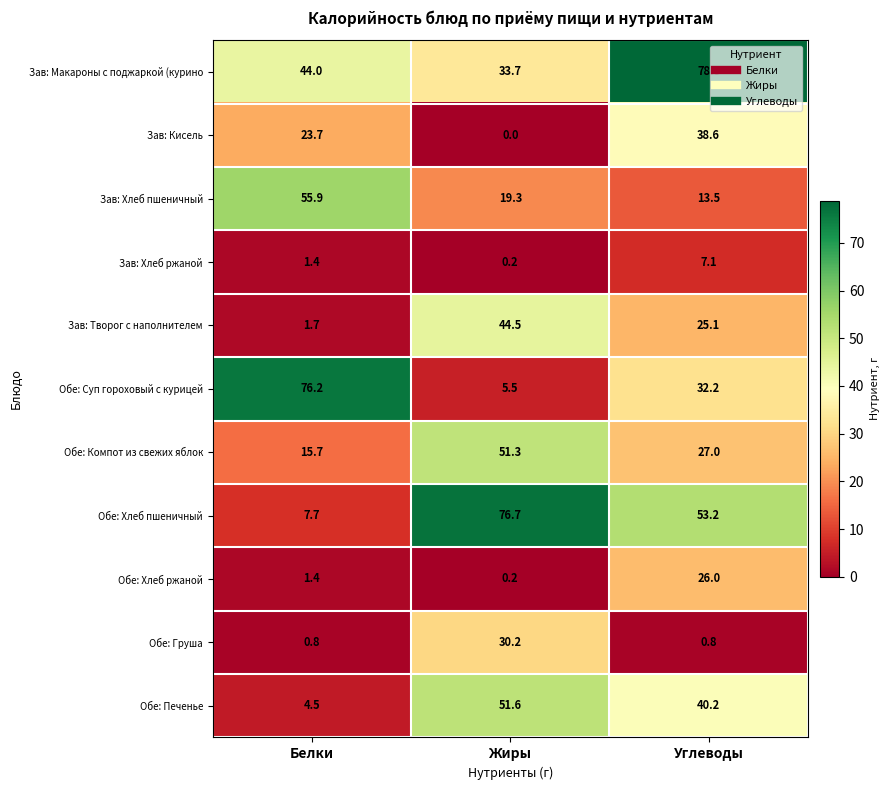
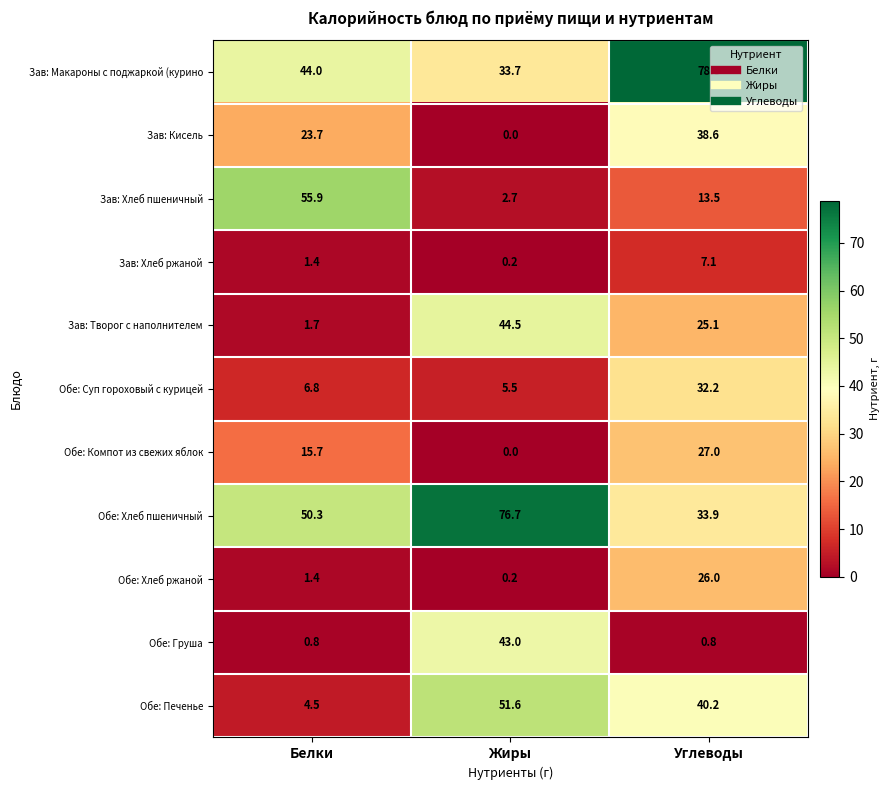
  {
    "Зав: Макароны с поджаркой (курино": {
      "Белки": 44.0,
      "Жиры": 33.7
    },
    "Зав: Кисель": {
      "Белки": 23.7,
      "Жиры": 0.0,
      "Углеводы": 38.6
    },
    "Зав: Хлеб пшеничный": {
      "Белки": 55.9,
-     "Жиры": 19.3,
+     "Жиры": 2.7,
      "Углеводы": 13.5
    },
    "Зав: Хлеб ржаной": {
      "Белки": 1.4,
      "Жиры": 0.2,
      "Углеводы": 7.1
    },
    "Зав: Творог с наполнителем": {
      "Белки": 1.7,
      "Жиры": 44.5,
      "Углеводы": 25.1
    },
    "Обе: Суп гороховый с курицей": {
-     "Белки": 76.2,
+     "Белки": 6.8,
      "Жиры": 5.5,
      "Углеводы": 32.2
    },
    "Обе: Компот из свежих яблок": {
      "Белки": 15.7,
-     "Жиры": 51.3,
+     "Жиры": 0.0,
      "Углеводы": 27.0
    },
    "Обе: Хлеб пшеничный": {
-     "Белки": 7.7,
+     "Белки": 50.3,
      "Жиры": 76.7,
-     "Углеводы": 53.2
+     "Углеводы": 33.9
    },
    "Обе: Хлеб ржаной": {
      "Белки": 1.4,
      "Жиры": 0.2,
      "Углеводы": 26.0
    },
    "Обе: Груша": {
      "Белки": 0.8,
-     "Жиры": 30.2,
+     "Жиры": 43.0,
      "Углеводы": 0.8
    },
    "Обе: Печенье": {
      "Белки": 4.5,
      "Жиры": 51.6,
      "Углеводы": 40.2
    }
  }
